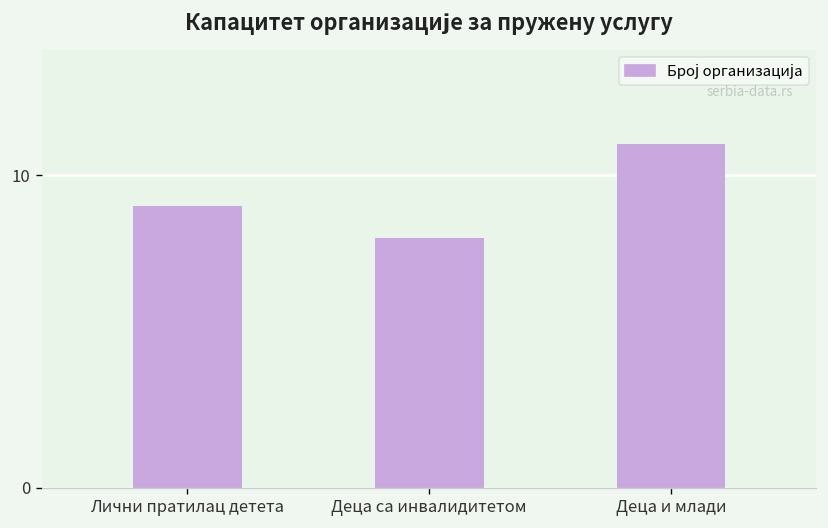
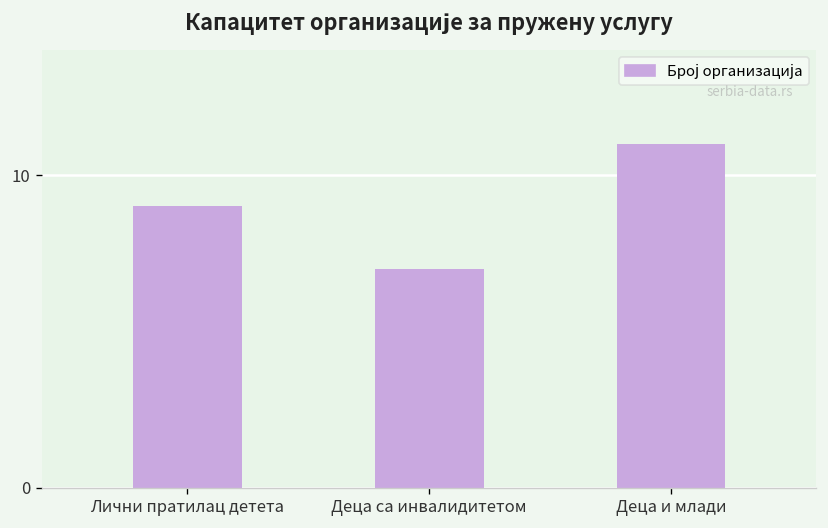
  {
    "Лични пратилац детета": 9,
-   "Деца са инвалидитетом": 8,
+   "Деца са инвалидитетом": 7,
    "Деца и млади": 11
  }
